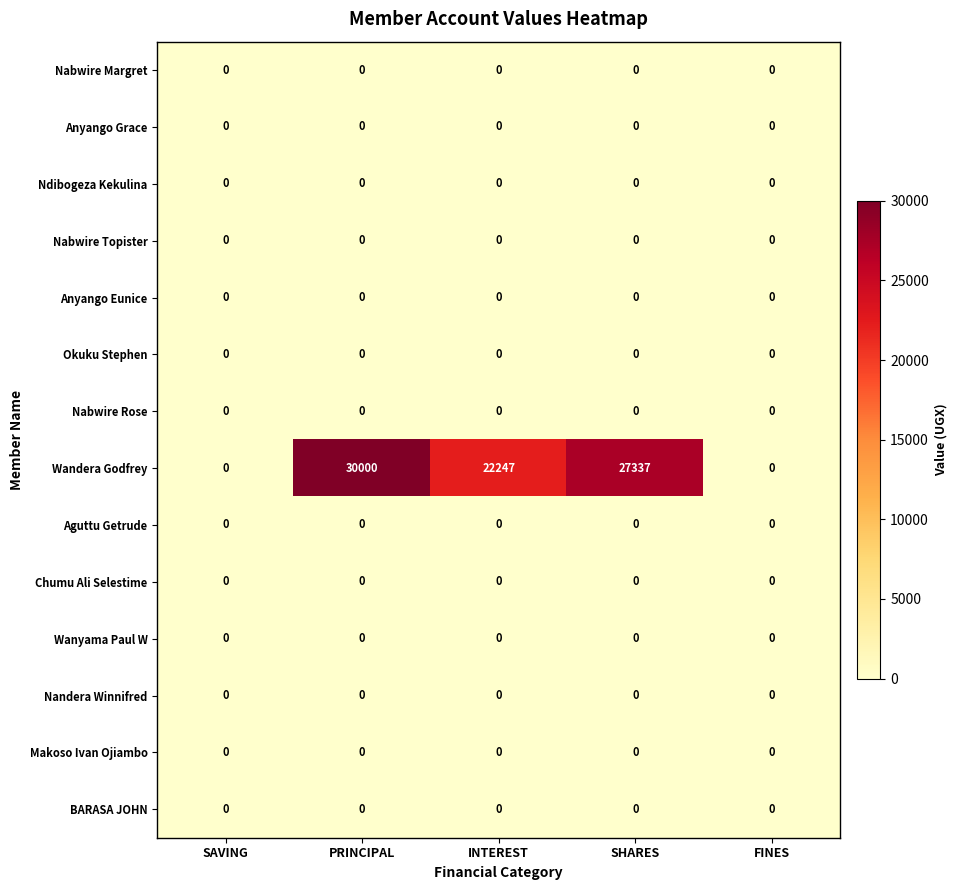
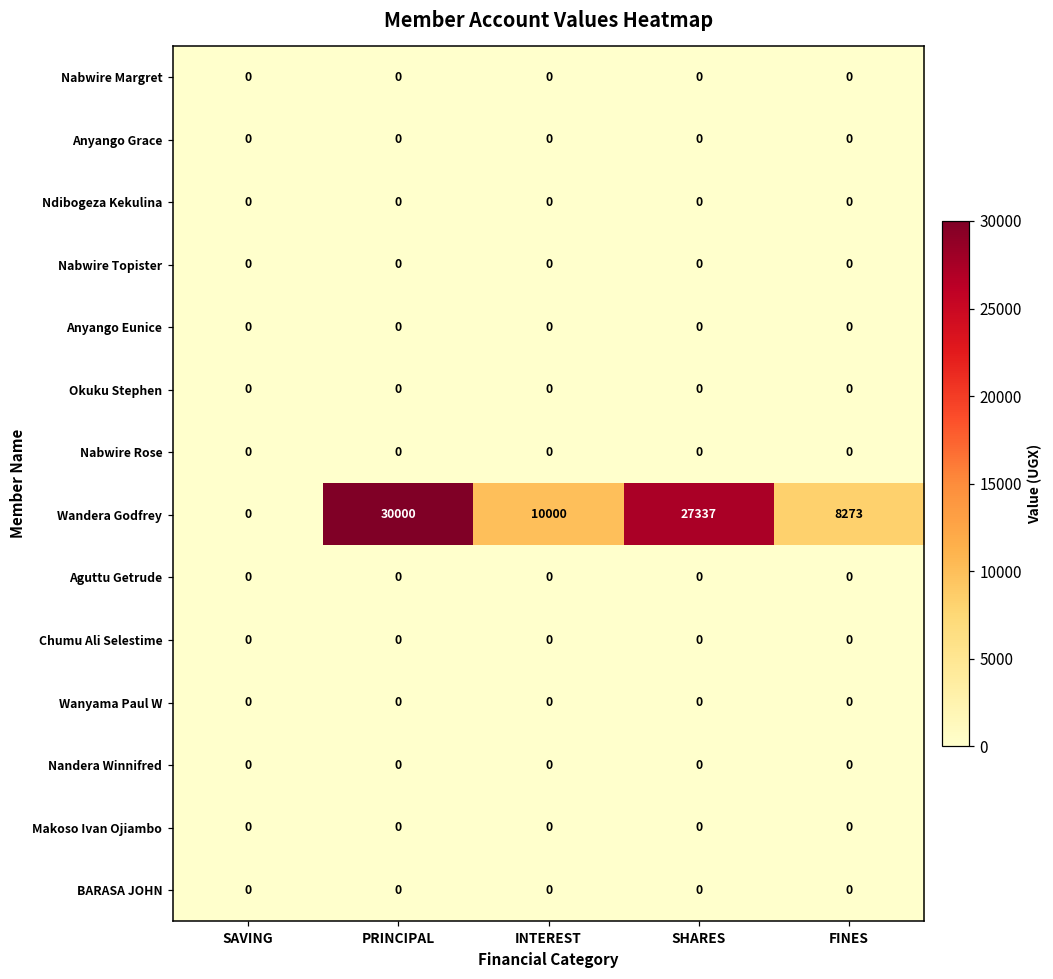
  {
    "Nabwire Margret": {
      "SAVING": 0,
      "PRINCIPAL": 0,
      "INTEREST": 0,
      "SHARES": 0,
      "FINES": 0
    },
    "Anyango Grace": {
      "SAVING": 0,
      "PRINCIPAL": 0,
      "INTEREST": 0,
      "SHARES": 0,
      "FINES": 0
    },
    "Ndibogeza Kekulina": {
      "SAVING": 0,
      "PRINCIPAL": 0,
      "INTEREST": 0,
      "SHARES": 0,
      "FINES": 0
    },
    "Nabwire Topister": {
      "SAVING": 0,
      "PRINCIPAL": 0,
      "INTEREST": 0,
      "SHARES": 0,
      "FINES": 0
    },
    "Anyango Eunice": {
      "SAVING": 0,
      "PRINCIPAL": 0,
      "INTEREST": 0,
      "SHARES": 0,
      "FINES": 0
    },
    "Okuku Stephen": {
      "SAVING": 0,
      "PRINCIPAL": 0,
      "INTEREST": 0,
      "SHARES": 0,
      "FINES": 0
    },
    "Nabwire Rose": {
      "SAVING": 0,
      "PRINCIPAL": 0,
      "INTEREST": 0,
      "SHARES": 0,
      "FINES": 0
    },
    "Wandera Godfrey": {
      "SAVING": 0,
      "PRINCIPAL": 30000,
-     "INTEREST": 22247,
+     "INTEREST": 10000,
      "SHARES": 27337,
-     "FINES": 0
+     "FINES": 8273
    },
    "Aguttu Getrude": {
      "SAVING": 0,
      "PRINCIPAL": 0,
      "INTEREST": 0,
      "SHARES": 0,
      "FINES": 0
    },
    "Chumu Ali Selestime": {
      "SAVING": 0,
      "PRINCIPAL": 0,
      "INTEREST": 0,
      "SHARES": 0,
      "FINES": 0
    },
    "Wanyama Paul W": {
      "SAVING": 0,
      "PRINCIPAL": 0,
      "INTEREST": 0,
      "SHARES": 0,
      "FINES": 0
    },
    "Nandera Winnifred": {
      "SAVING": 0,
      "PRINCIPAL": 0,
      "INTEREST": 0,
      "SHARES": 0,
      "FINES": 0
    },
    "Makoso Ivan Ojiambo": {
      "SAVING": 0,
      "PRINCIPAL": 0,
      "INTEREST": 0,
      "SHARES": 0,
      "FINES": 0
    },
    "BARASA JOHN": {
      "SAVING": 0,
      "PRINCIPAL": 0,
      "INTEREST": 0,
      "SHARES": 0,
      "FINES": 0
    }
  }
